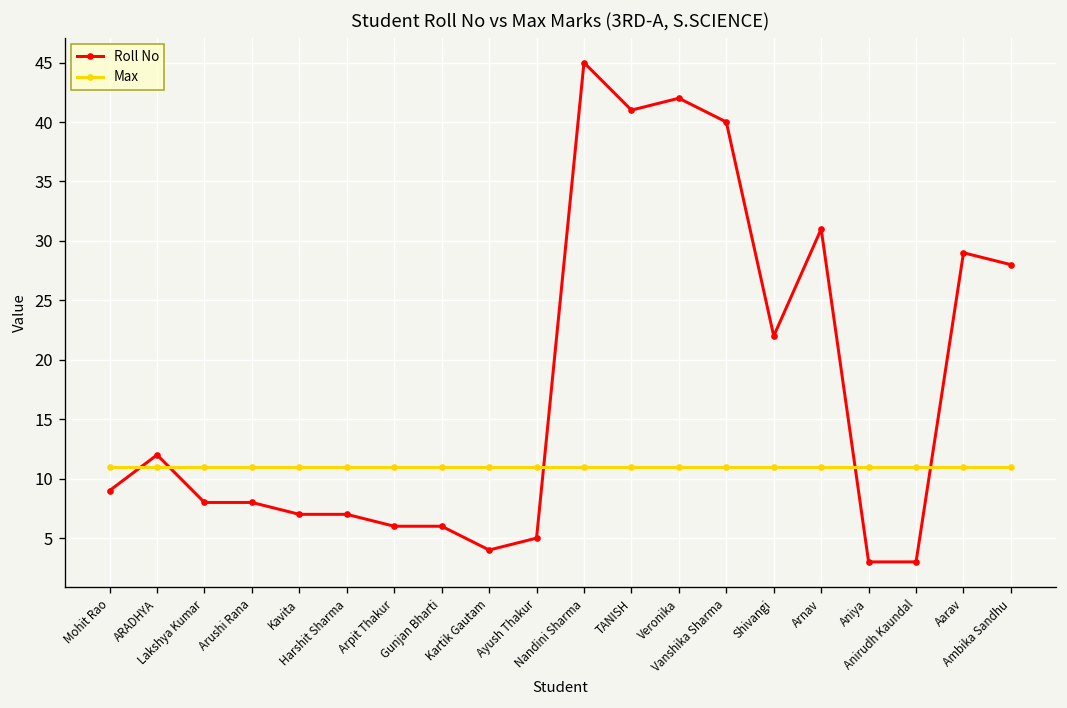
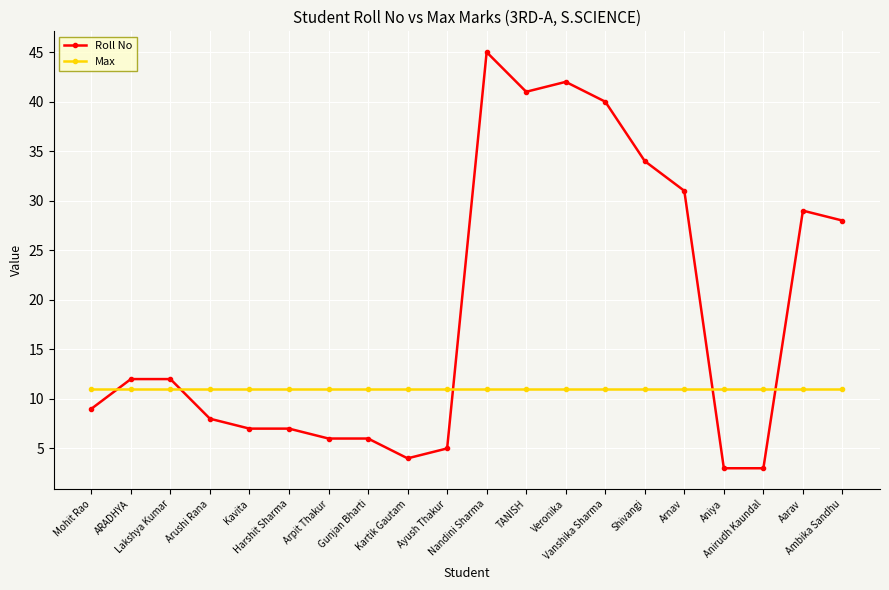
  {
    "Roll No": {
      "Mohit Rao": 9,
      "ARADHYA": 12,
-     "Lakshya Kumar": 8,
+     "Lakshya Kumar": 12,
      "Arushi Rana": 8,
      "Kavita": 7,
      "Harshit Sharma": 7,
      "Arpit Thakur": 6,
      "Gunjan Bharti": 6,
      "Kartik Gautam": 4,
      "Ayush Thakur": 5,
      "Nandini Sharma": 45,
      "TANISH": 41,
      "Veronika": 42,
      "Vanshika Sharma": 40,
-     "Shivangi": 22,
+     "Shivangi": 34,
      "Arnav": 31,
      "Aniya": 3,
      "Anirudh Kaundal": 3,
      "Aarav": 29,
      "Ambika Sandhu": 28
    },
    "Max": {
      "Mohit Rao": 11,
      "ARADHYA": 11,
      "Lakshya Kumar": 11,
      "Arushi Rana": 11,
      "Kavita": 11,
      "Harshit Sharma": 11,
      "Arpit Thakur": 11,
      "Gunjan Bharti": 11,
      "Kartik Gautam": 11,
      "Ayush Thakur": 11,
      "Nandini Sharma": 11,
      "TANISH": 11,
      "Veronika": 11,
      "Vanshika Sharma": 11,
      "Shivangi": 11,
      "Arnav": 11,
      "Aniya": 11,
      "Anirudh Kaundal": 11,
      "Aarav": 11,
      "Ambika Sandhu": 11
    }
  }
